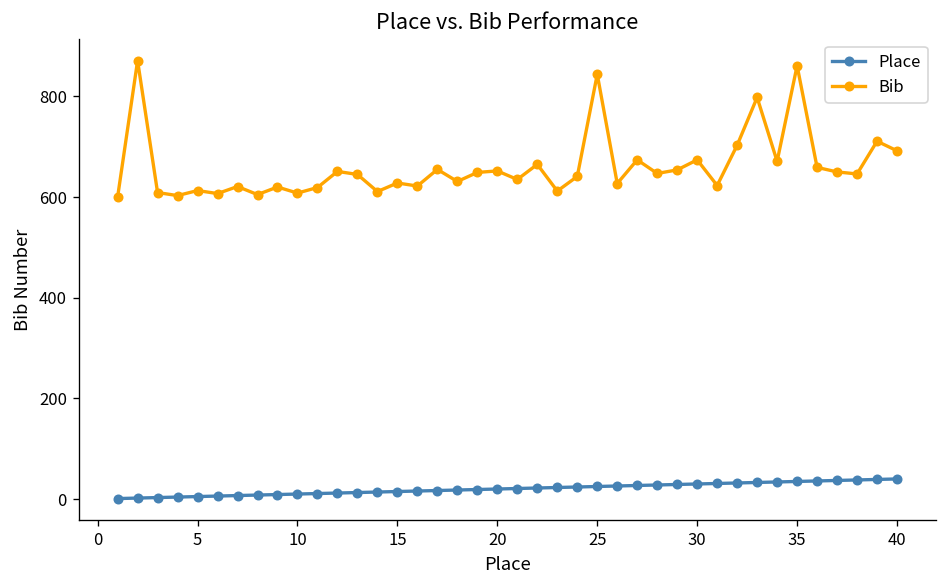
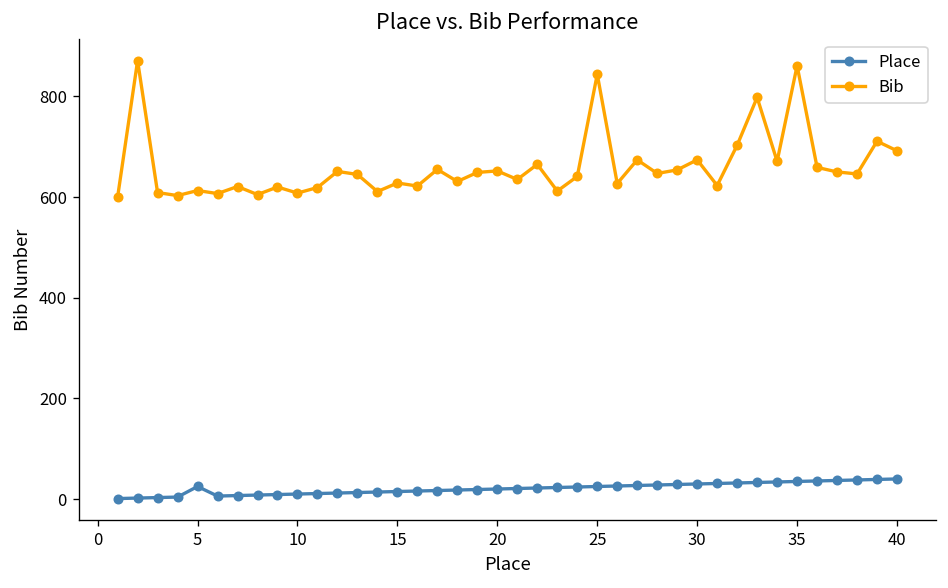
  {
    "Place": {
-     "5": 10,
+     "5": 30,
      "10": 10,
      "15": 20,
      "20": 20,
      "25": 30,
      "30": 30,
      "35": 40,
      "40": 40
    },
    "Bib": {
      "5": 610,
      "10": 610,
      "15": 630,
      "20": 650,
      "25": 840,
      "30": 670,
      "35": 860,
      "40": 690
    }
  }
